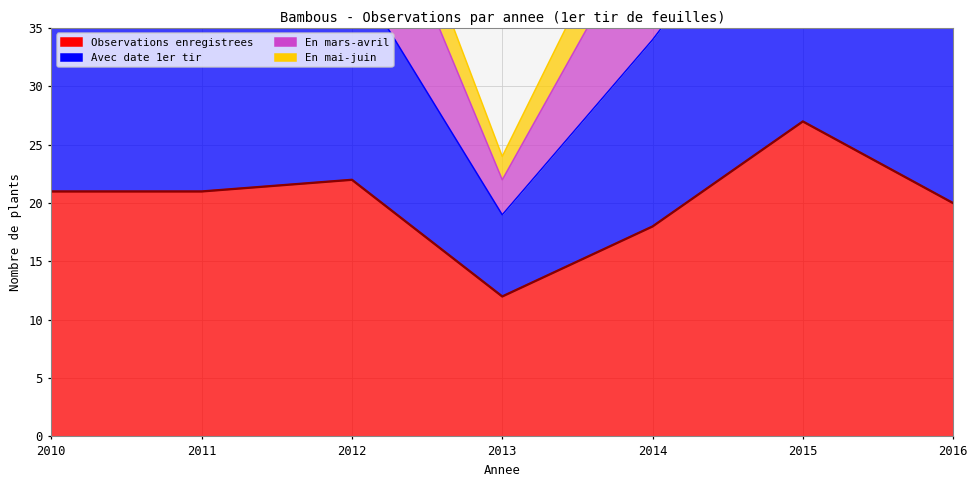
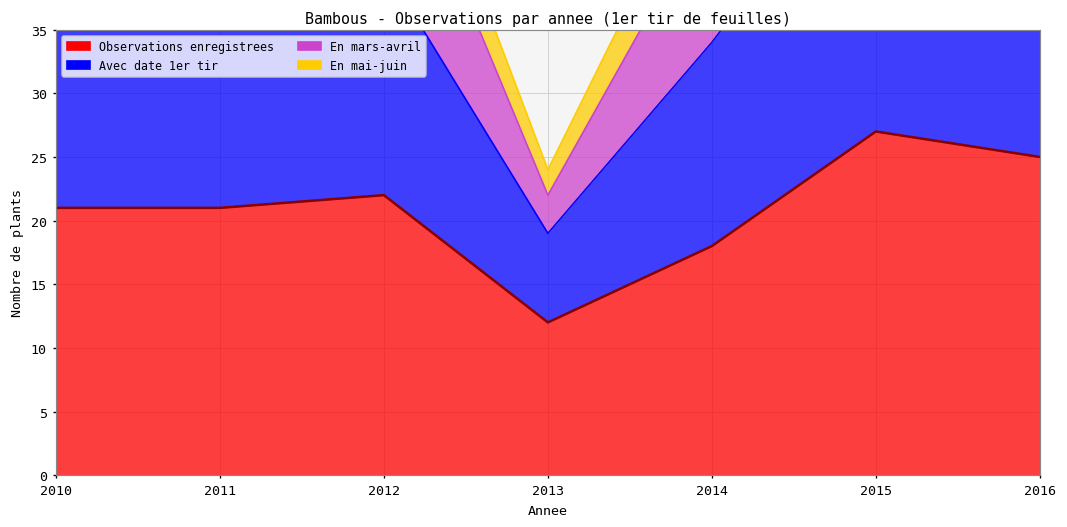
  {
    "Observations enregistrees": {
      "2010": 21,
      "2011": 21,
      "2012": 22,
      "2013": 12,
      "2014": 18,
      "2015": 27,
-     "2016": 20
+     "2016": 25
    },
    "Avec date 1er tir": {
      "2010": 14,
      "2013": 7,
      "2014": 16
    },
    "En mars-avril": {
      "2013": 3
    },
    "En mai-juin": {
      "2013": 2
    }
  }
